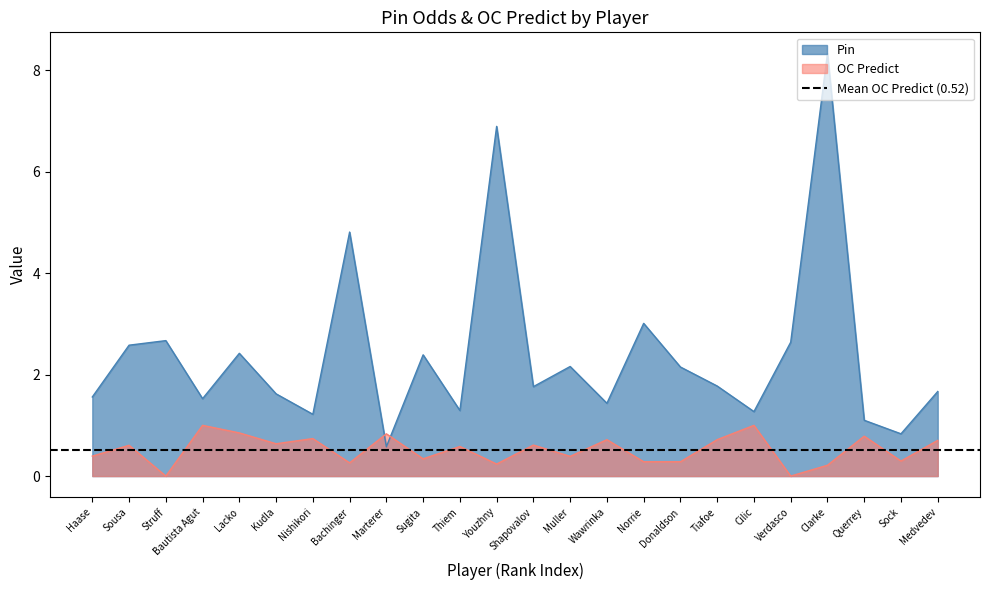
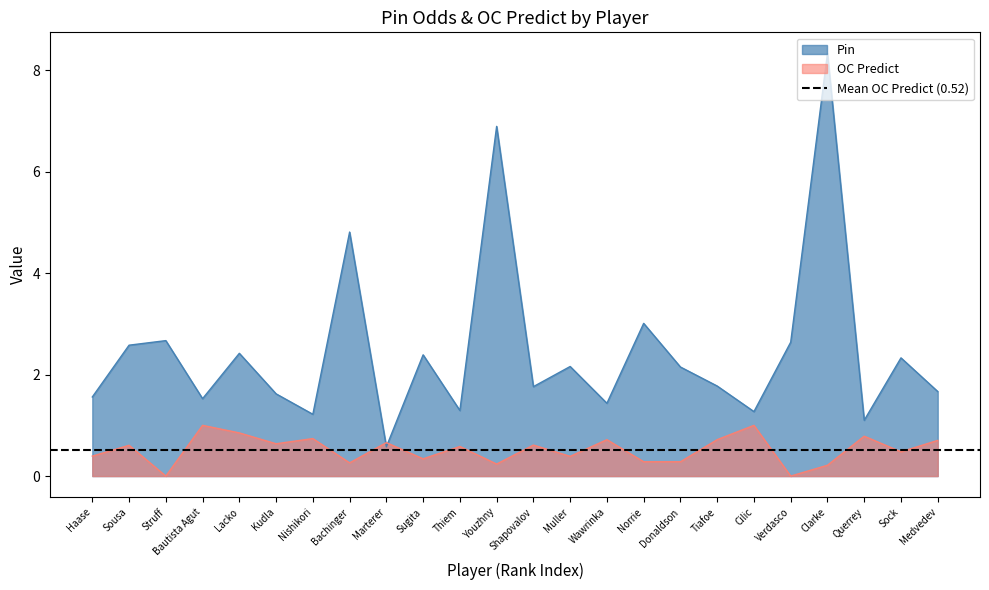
  {
    "Pin": {
      "Haase": 1.6,
      "Sousa": 2.6,
      "Struff": 2.7,
      "Bautista Agut": 1.5,
      "Lacko": 2.4,
      "Kudla": 1.6,
      "Nishikori": 1.2,
      "Bachinger": 4.8,
      "Marterer": 0.6,
      "Sugita": 2.4,
      "Thiem": 1.3,
      "Youzhny": 6.9,
      "Shapovalov": 1.8,
      "Muller": 2.2,
      "Wawrinka": 1.4,
      "Norrie": 3.0,
      "Donaldson": 2.2,
      "Tiafoe": 1.8,
      "Cilic": 1.3,
      "Verdasco": 2.6,
      "Querrey": 1.1,
-     "Sock": 0.8,
+     "Sock": 2.3,
      "Medvedev": 1.7
    },
    "OC Predict": {
      "Haase": 0.4,
      "Sousa": 0.6,
      "Struff": 0.0,
      "Bautista Agut": 1.0,
      "Lacko": 0.9,
      "Kudla": 0.6,
      "Nishikori": 0.7,
      "Bachinger": 0.3,
-     "Marterer": 0.8,
+     "Marterer": 0.7,
      "Sugita": 0.3,
      "Thiem": 0.6,
      "Youzhny": 0.2,
      "Shapovalov": 0.6,
      "Muller": 0.4,
      "Wawrinka": 0.7,
      "Norrie": 0.3,
      "Donaldson": 0.3,
      "Tiafoe": 0.7,
      "Cilic": 1.0,
      "Verdasco": 0.0,
      "Clarke": 0.2,
      "Querrey": 0.8,
-     "Sock": 0.3,
+     "Sock": 0.5,
      "Medvedev": 0.7
    }
  }
